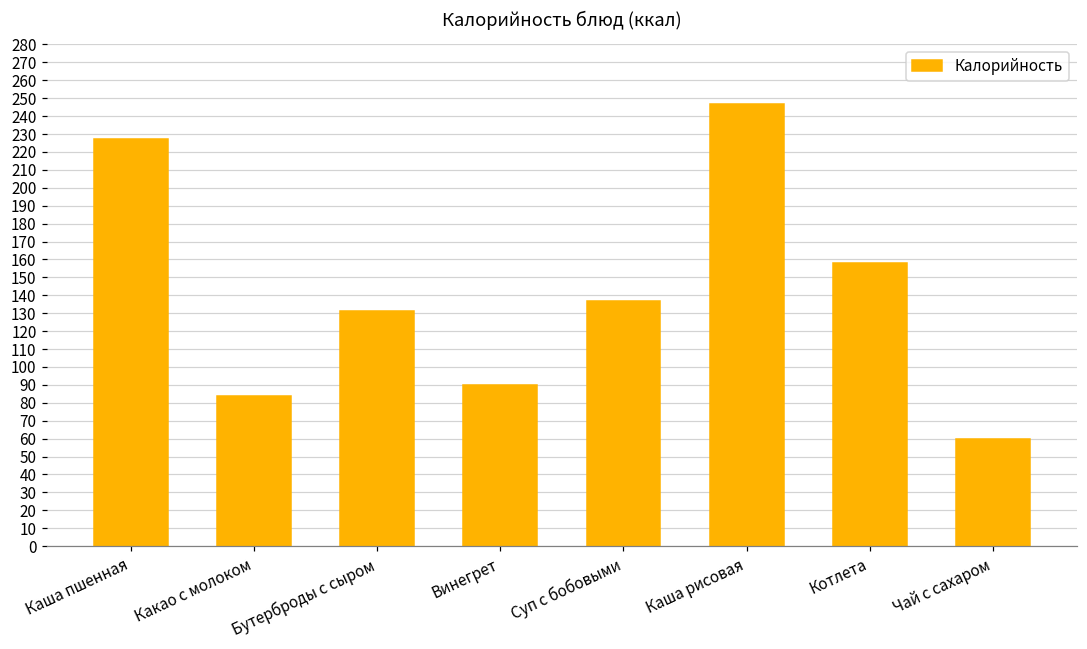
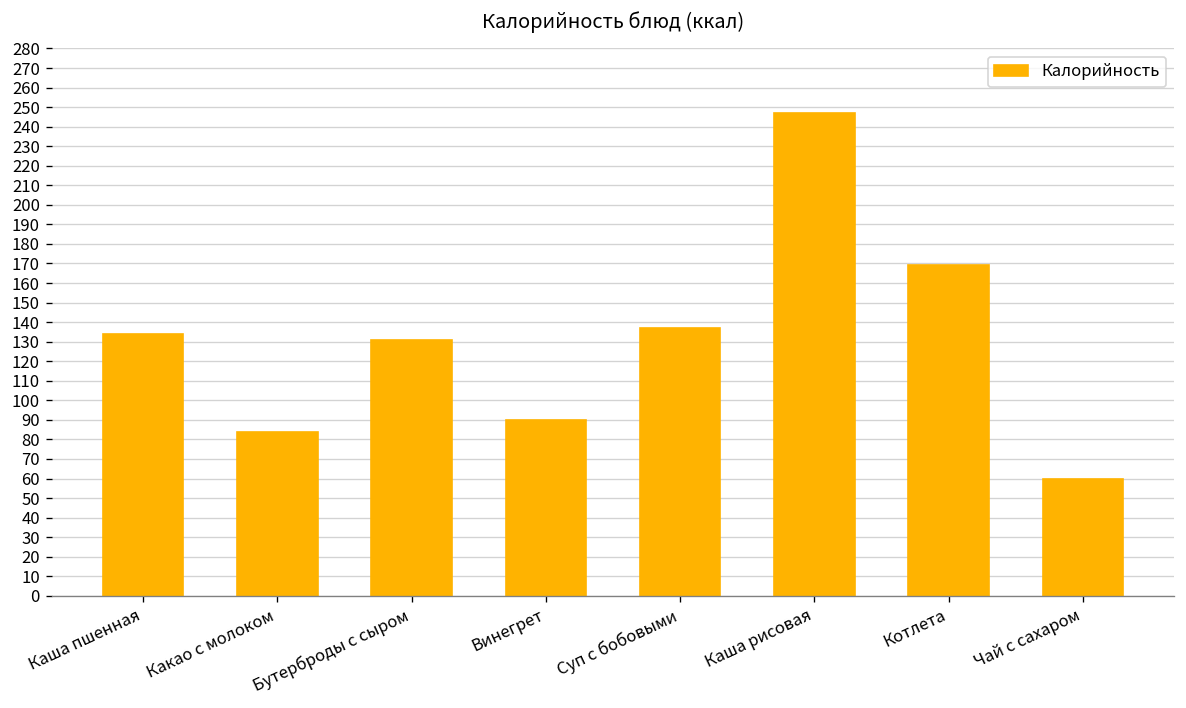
  {
-   "Каша пшенная": 227,
+   "Каша пшенная": 134,
    "Какао с молоком": 84,
    "Бутерброды с сыром": 131,
    "Винегрет": 90,
    "Суп с бобовыми": 137,
    "Каша рисовая": 247,
-   "Котлета": 158,
+   "Котлета": 169,
    "Чай с сахаром": 60
  }
